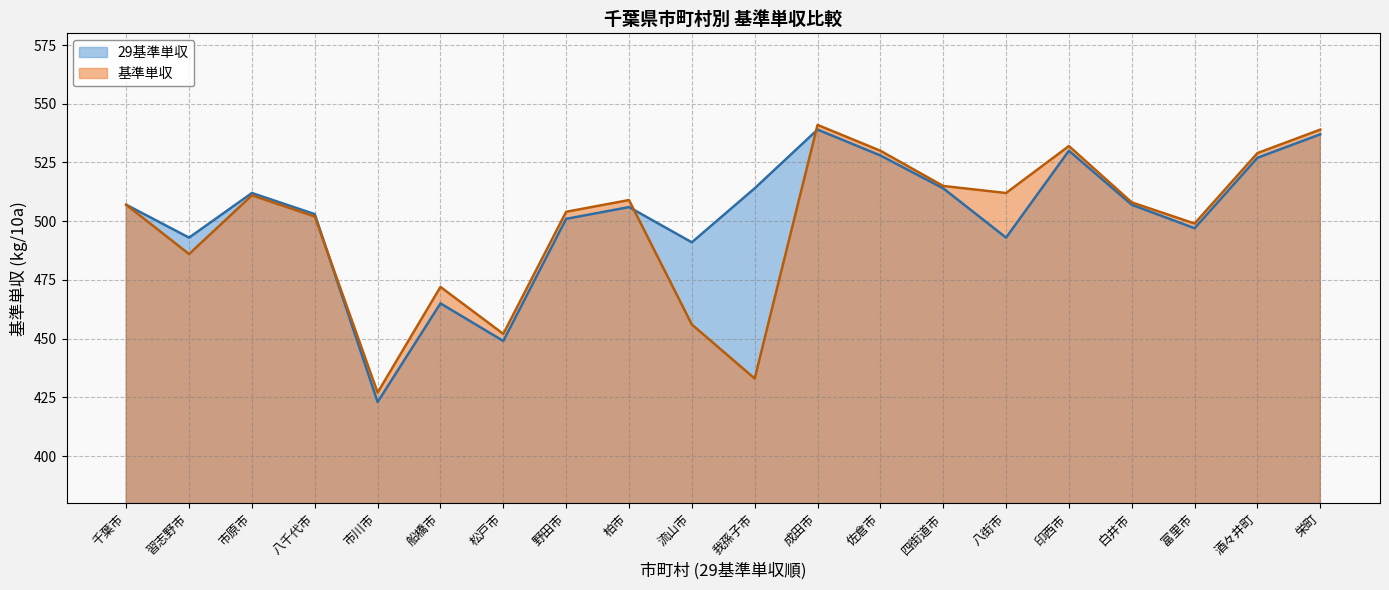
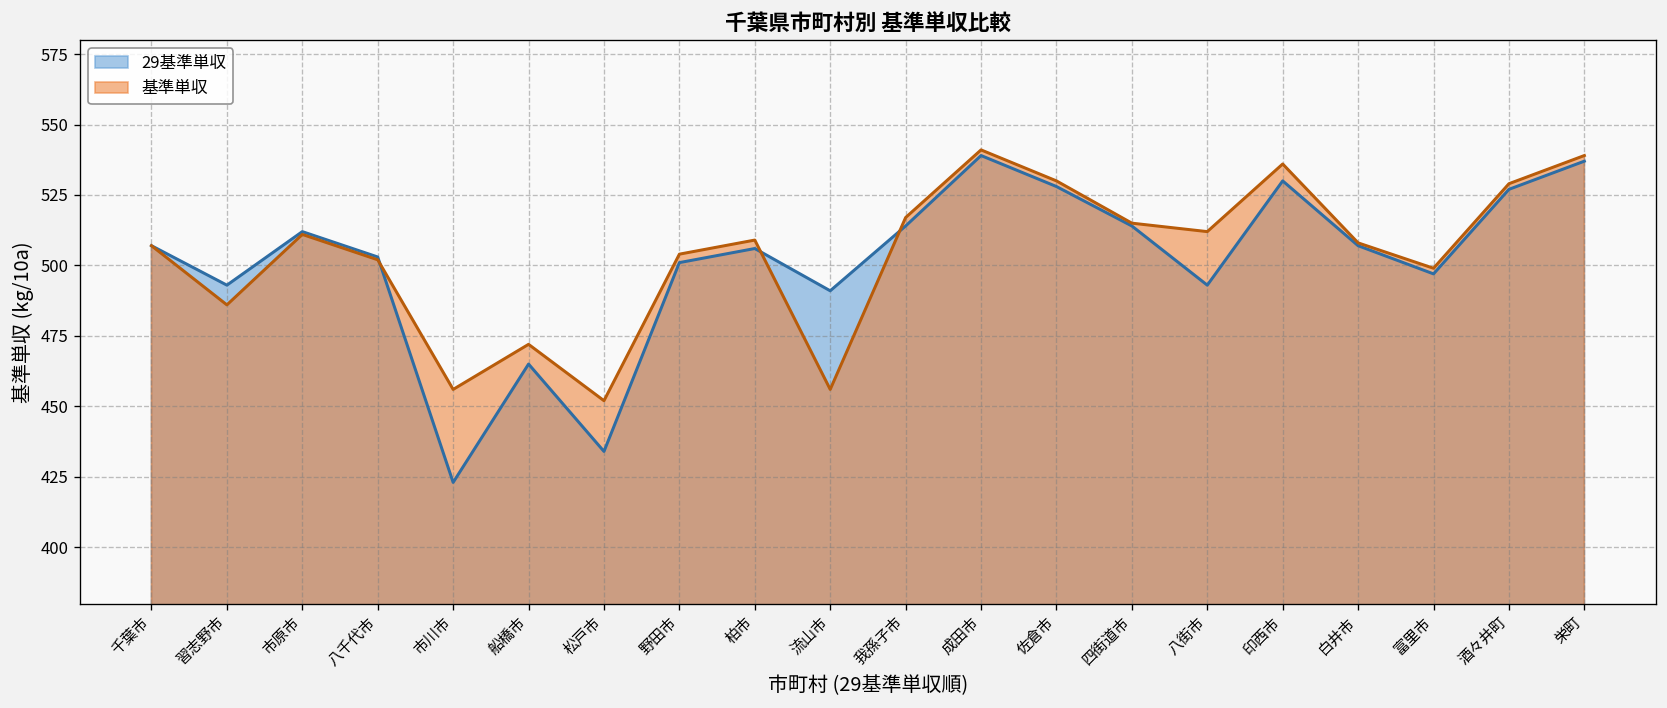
  {
    "29基準単収": {
      "習志野市": 493,
      "市川市": 423,
      "船橋市": 465,
-     "松戸市": 449,
+     "松戸市": 434,
      "野田市": 501,
      "柏市": 506,
      "流山市": 491,
      "我孫子市": 514,
      "成田市": 539,
      "佐倉市": 528,
      "八街市": 493,
      "印西市": 530,
      "富里市": 497,
      "酒々井町": 527,
      "栄町": 537
    },
    "基準単収": {
      "習志野市": 486,
-     "市川市": 427,
+     "市川市": 456,
      "船橋市": 472,
      "松戸市": 452,
      "野田市": 504,
      "柏市": 509,
      "流山市": 456,
-     "我孫子市": 433,
+     "我孫子市": 517,
      "成田市": 541,
      "佐倉市": 530,
      "八街市": 512,
-     "印西市": 532,
+     "印西市": 536,
      "富里市": 499,
      "酒々井町": 529,
      "栄町": 539
    }
  }
